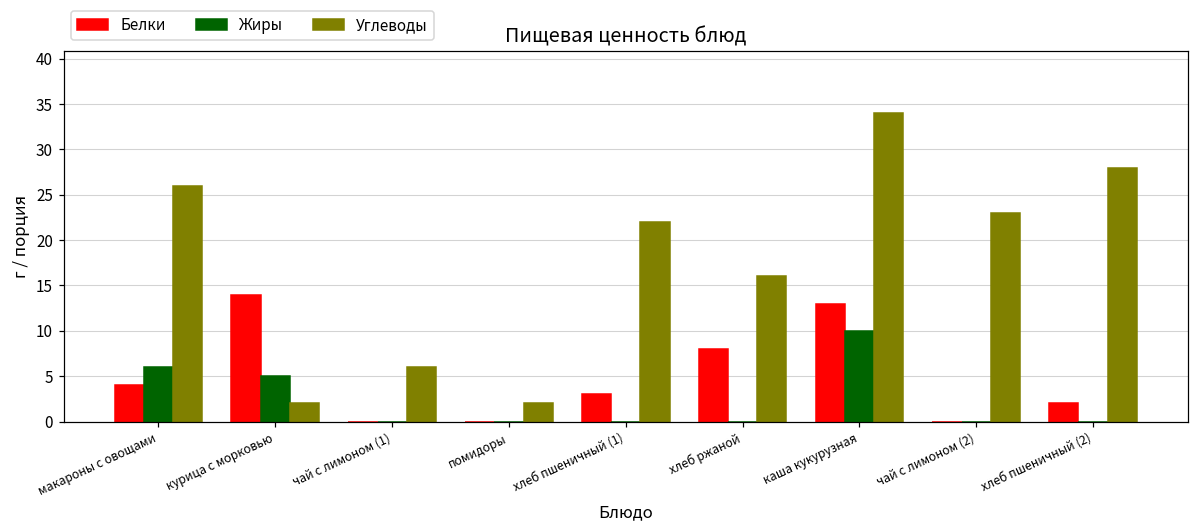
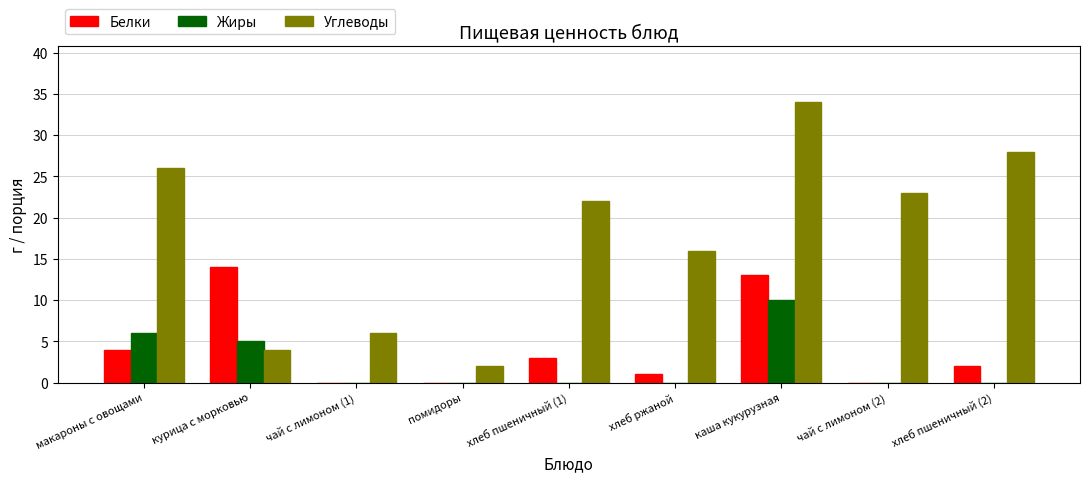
  {
    "Белки": {
      "макароны с овощами": 4,
      "курица с морковью": 14,
      "чай с лимоном (1)": 0,
      "помидоры": 0,
      "хлеб пшеничный (1)": 3,
-     "хлеб ржаной": 8,
+     "хлеб ржаной": 1,
      "каша кукурузная": 13,
      "чай с лимоном (2)": 0,
      "хлеб пшеничный (2)": 2
    },
    "Жиры": {
      "макароны с овощами": 6,
      "курица с морковью": 5,
      "чай с лимоном (1)": 0,
      "помидоры": 0,
      "хлеб пшеничный (1)": 0,
      "хлеб ржаной": 0,
      "каша кукурузная": 10,
      "чай с лимоном (2)": 0,
      "хлеб пшеничный (2)": 0
    },
    "Углеводы": {
      "макароны с овощами": 26,
-     "курица с морковью": 2,
+     "курица с морковью": 4,
      "чай с лимоном (1)": 6,
      "помидоры": 2,
      "хлеб пшеничный (1)": 22,
      "хлеб ржаной": 16,
      "каша кукурузная": 34,
      "чай с лимоном (2)": 23,
      "хлеб пшеничный (2)": 28
    }
  }
